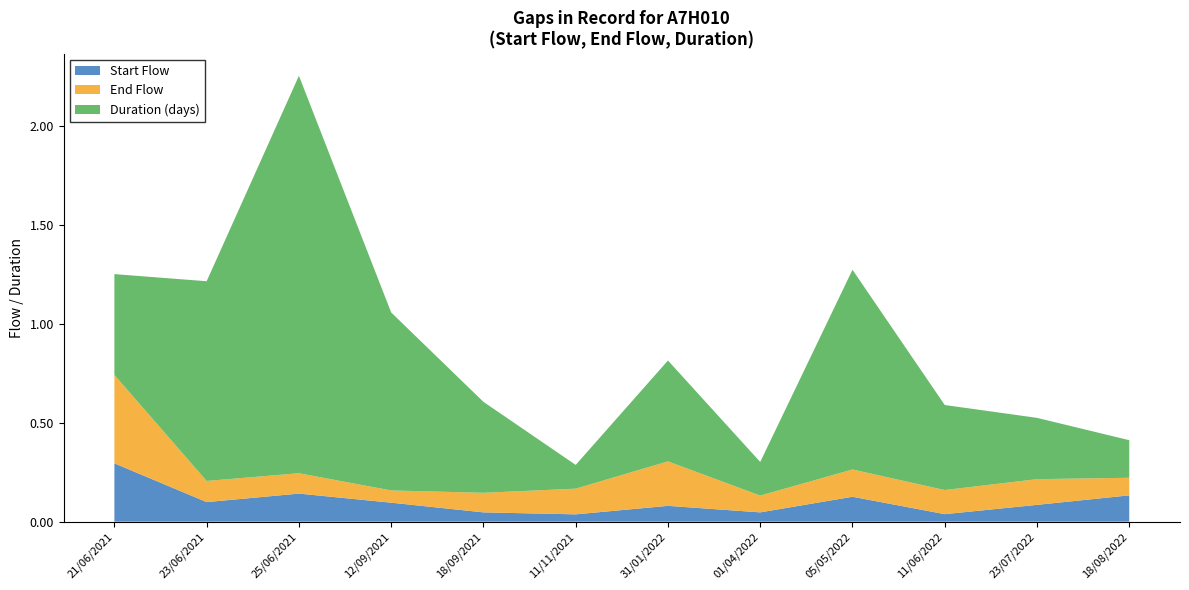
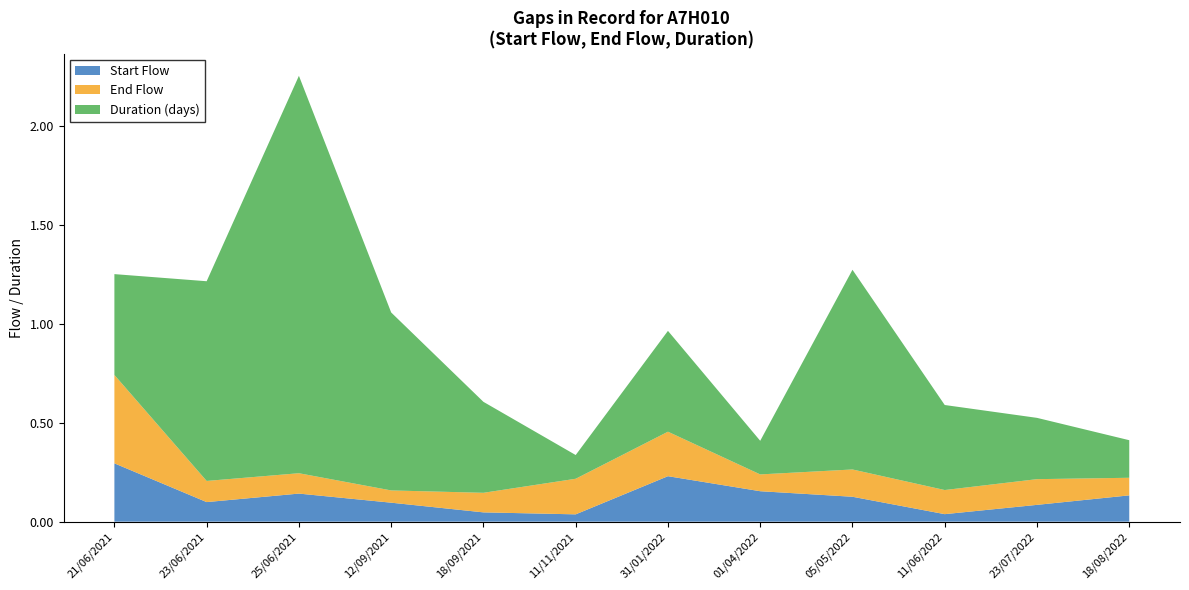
  {
    "Start Flow": {
      "21/06/2021": 0.30,
      "23/06/2021": 0.10,
      "25/06/2021": 0.14,
      "12/09/2021": 0.10,
      "18/09/2021": 0.05,
      "11/11/2021": 0.04,
-     "31/01/2022": 0.08,
-     "01/04/2022": 0.05,
+     "31/01/2022": 0.23,
+     "01/04/2022": 0.15,
      "05/05/2022": 0.13,
      "11/06/2022": 0.04,
      "23/07/2022": 0.09,
      "18/08/2022": 0.13
    },
    "End Flow": {
      "21/06/2021": 0.45,
      "23/06/2021": 0.11,
      "25/06/2021": 0.10,
      "12/09/2021": 0.06,
      "18/09/2021": 0.10,
-     "11/11/2021": 0.13,
+     "11/11/2021": 0.18,
      "31/01/2022": 0.23,
      "01/04/2022": 0.08,
      "05/05/2022": 0.14,
      "11/06/2022": 0.12,
      "23/07/2022": 0.13,
      "18/08/2022": 0.09
    },
    "Duration (days)": {
      "21/06/2021": 0.51,
      "23/06/2021": 1.01,
      "25/06/2021": 2.01,
      "12/09/2021": 0.90,
      "18/09/2021": 0.46,
      "11/11/2021": 0.12,
      "31/01/2022": 0.51,
      "01/04/2022": 0.17,
      "05/05/2022": 1.01,
      "11/06/2022": 0.43,
      "23/07/2022": 0.31,
      "18/08/2022": 0.19
    }
  }
